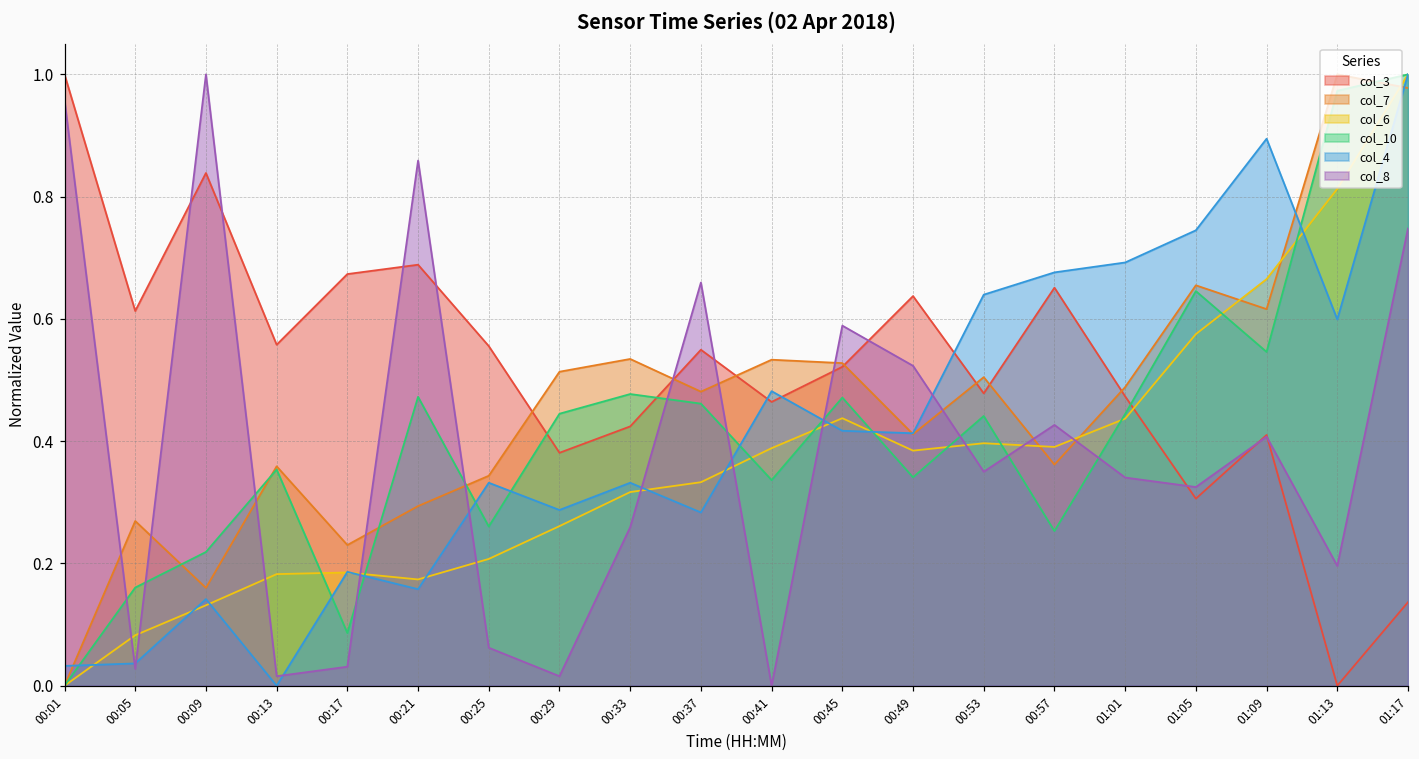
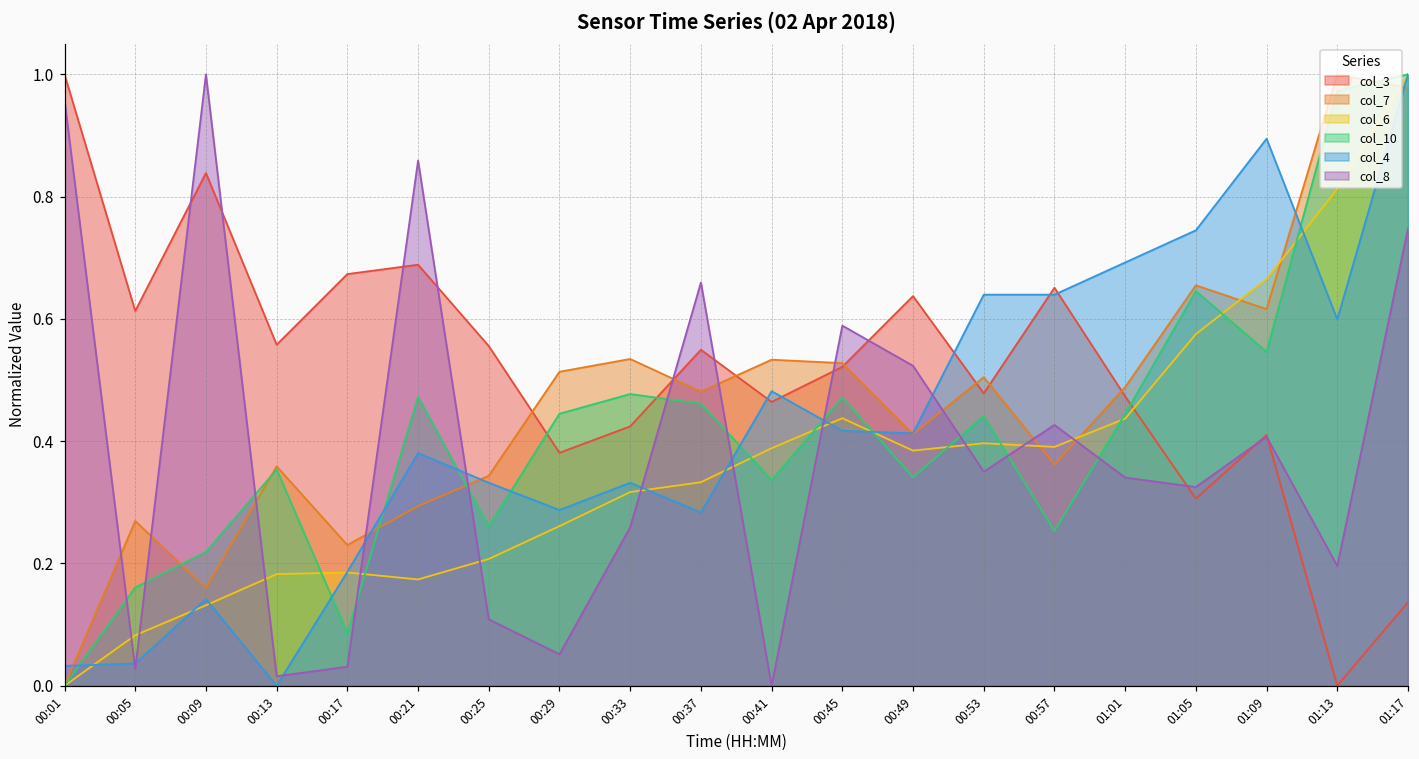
  {
    "col_10": {
      "00:05": 0.16,
      "00:09": 0.22,
      "00:13": 0.35,
      "00:17": 0.09,
      "00:21": 0.47,
      "00:25": 0.26,
      "00:29": 0.44,
      "00:33": 0.48,
      "00:37": 0.46,
      "00:41": 0.34,
      "00:45": 0.47,
      "00:49": 0.34,
      "00:53": 0.44,
      "00:57": 0.25,
      "01:01": 0.44,
      "01:05": 0.65,
      "01:09": 0.55
    },
    "col_4": {
      "00:01": 0.03,
      "00:05": 0.04,
      "00:09": 0.14,
      "00:13": 0.00,
-     "00:21": 0.16,
+     "00:21": 0.38,
      "00:25": 0.33,
      "00:29": 0.29,
      "00:33": 0.33,
      "00:37": 0.28,
      "00:41": 0.48,
      "00:45": 0.42,
      "00:53": 0.64,
-     "00:57": 0.68,
+     "00:57": 0.64,
      "01:01": 0.69,
      "01:05": 0.74,
      "01:09": 0.89,
      "01:13": 0.60
    },
    "col_8": {
      "00:01": 0.96,
      "00:05": 0.03,
      "00:09": 1.00,
      "00:13": 0.02,
      "00:17": 0.03,
      "00:21": 0.86,
-     "00:25": 0.06,
-     "00:29": 0.02,
+     "00:25": 0.11,
+     "00:29": 0.05,
      "00:33": 0.26,
      "00:37": 0.66,
      "00:41": 0.00,
      "00:45": 0.59,
      "00:49": 0.52,
      "00:53": 0.35,
      "00:57": 0.43,
      "01:01": 0.34,
      "01:05": 0.32,
      "01:13": 0.20,
      "01:17": 0.75
    }
  }
